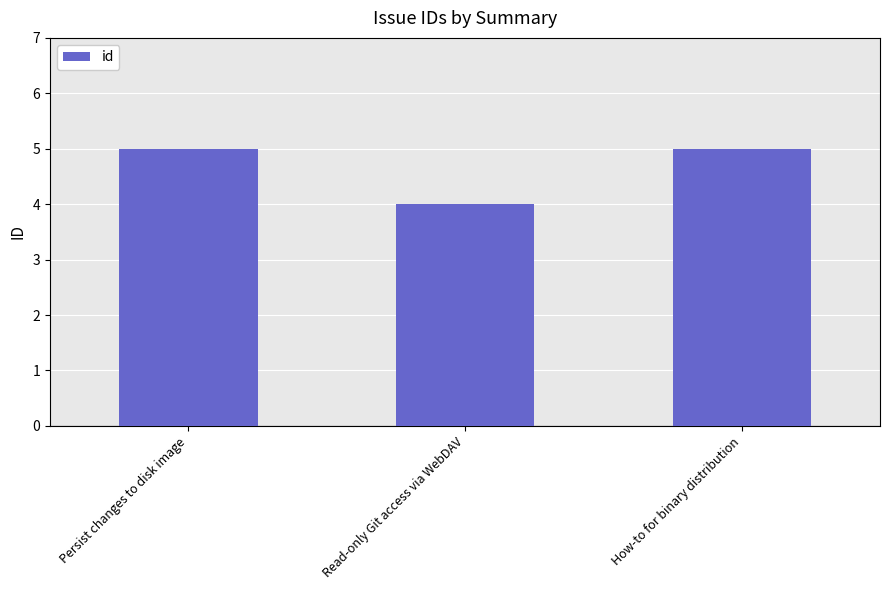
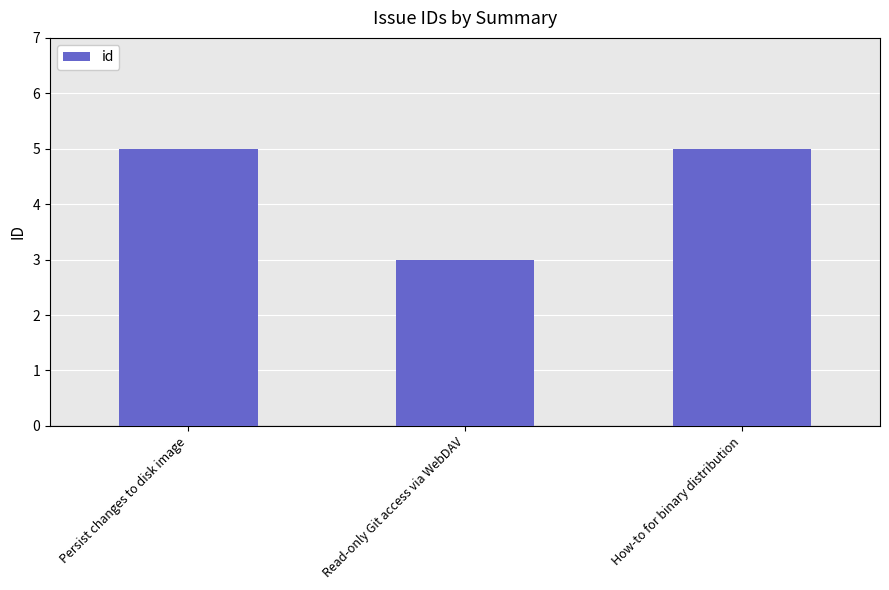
  {
    "Persist changes to disk image": 5,
-   "Read-only Git access via WebDAV": 4,
+   "Read-only Git access via WebDAV": 3,
    "How-to for binary distribution": 5
  }
